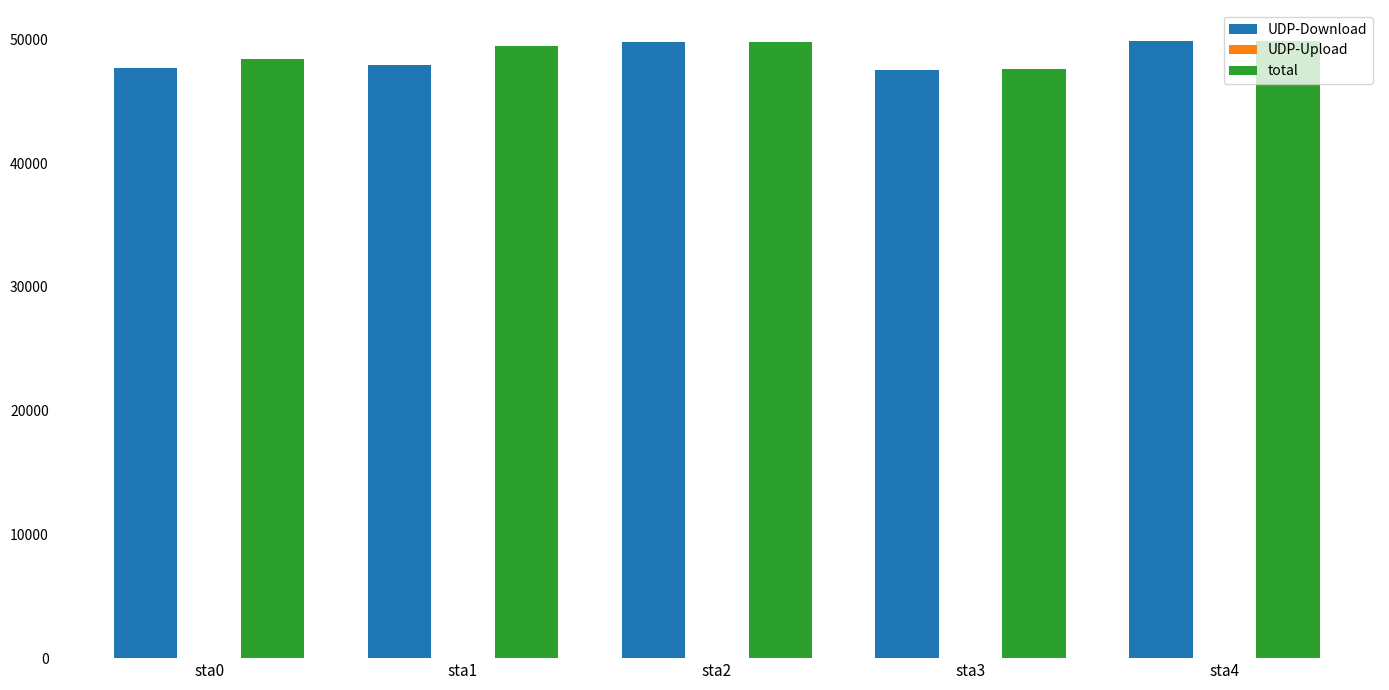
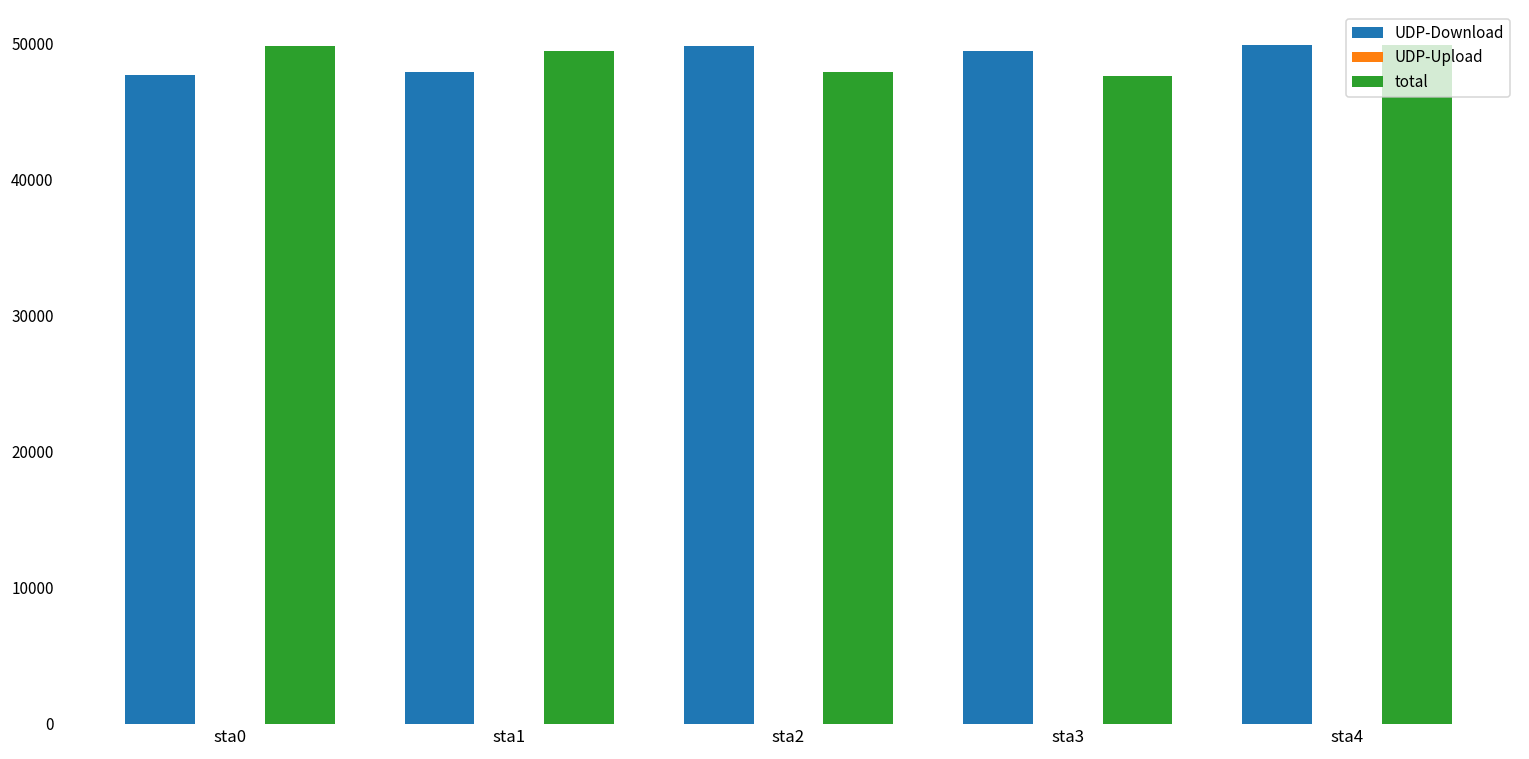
  {
    "UDP-Download": {
      "sta0": 47700,
      "sta1": 47900,
      "sta2": 49800,
-     "sta3": 47600,
+     "sta3": 49400,
      "sta4": 49900
    },
    "UDP-Upload": {
      "sta0": 0,
      "sta1": 0,
      "sta2": 0,
      "sta3": 0,
      "sta4": 0
    },
    "total": {
-     "sta0": 48400,
+     "sta0": 49800,
      "sta1": 49400,
-     "sta2": 49800,
+     "sta2": 47900,
      "sta3": 47600
    }
  }
